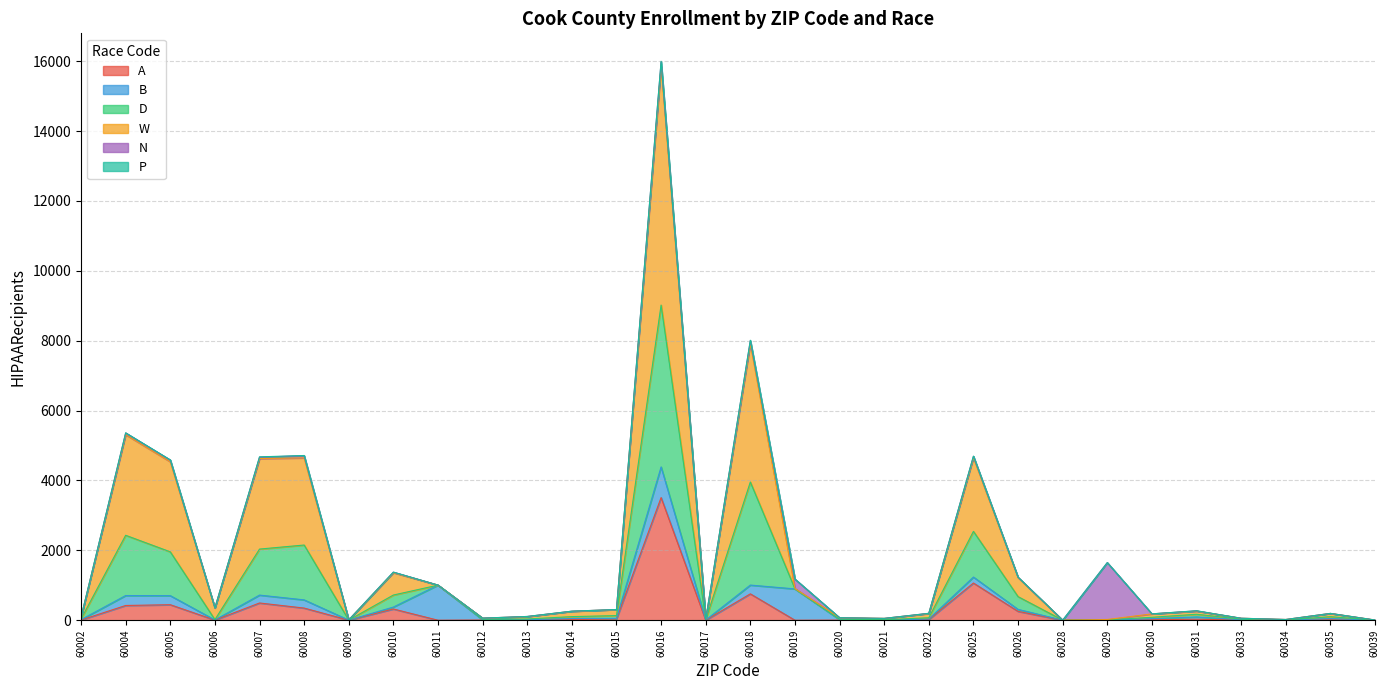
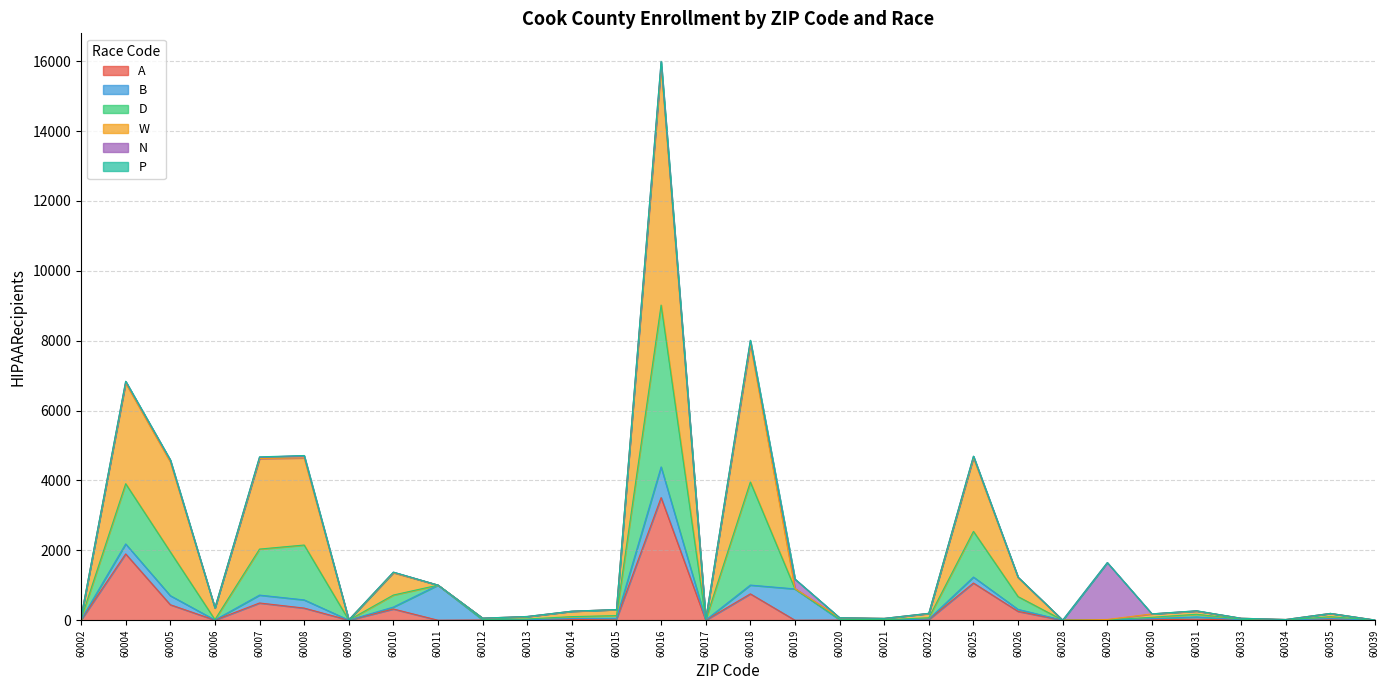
  {
    "A": {
-     "60004": 400,
+     "60004": 1900,
      "60005": 400,
      "60007": 500,
      "60008": 300,
      "60011": 0,
      "60016": 3500,
      "60018": 800,
      "60019": 0,
      "60025": 1100
    },
    "B": {
      "60004": 300,
      "60005": 300,
      "60007": 200,
      "60008": 200,
      "60016": 900,
      "60018": 300,
      "60025": 200
    },
    "W": {
      "60016": 6800,
      "60018": 4000
    }
  }
